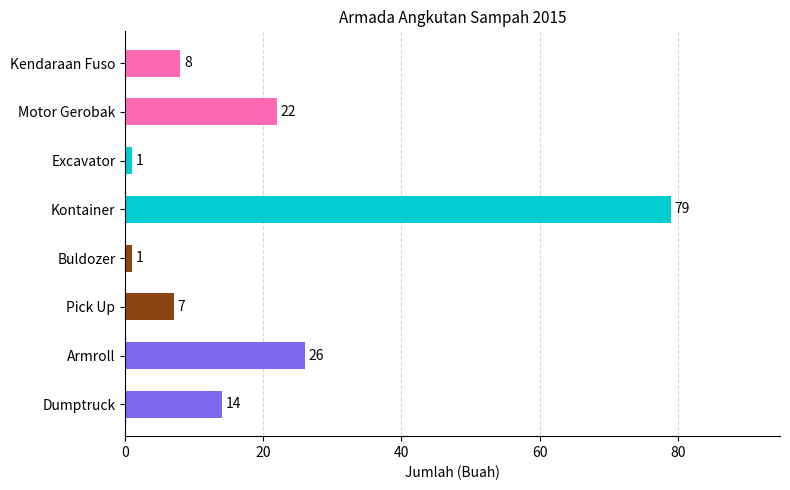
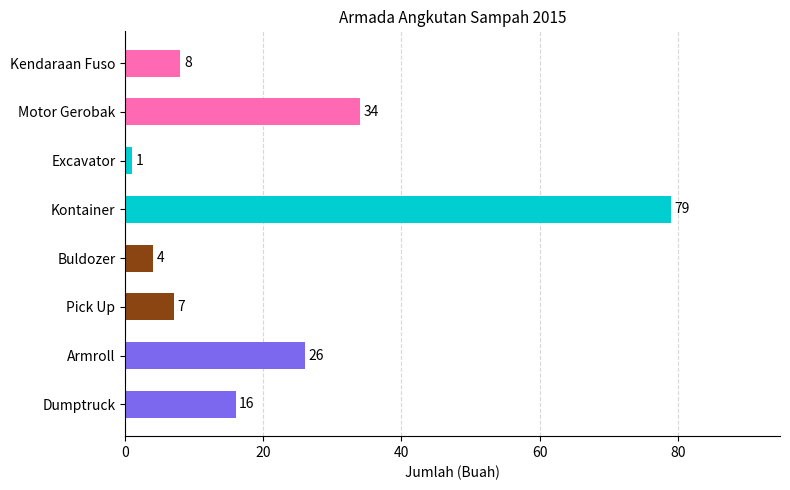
  {
    "Kendaraan Fuso": 8,
-   "Motor Gerobak": 22,
+   "Motor Gerobak": 34,
    "Excavator": 1,
    "Kontainer": 79,
-   "Buldozer": 1,
+   "Buldozer": 4,
    "Pick Up": 7,
    "Armroll": 26,
-   "Dumptruck": 14
+   "Dumptruck": 16
  }
